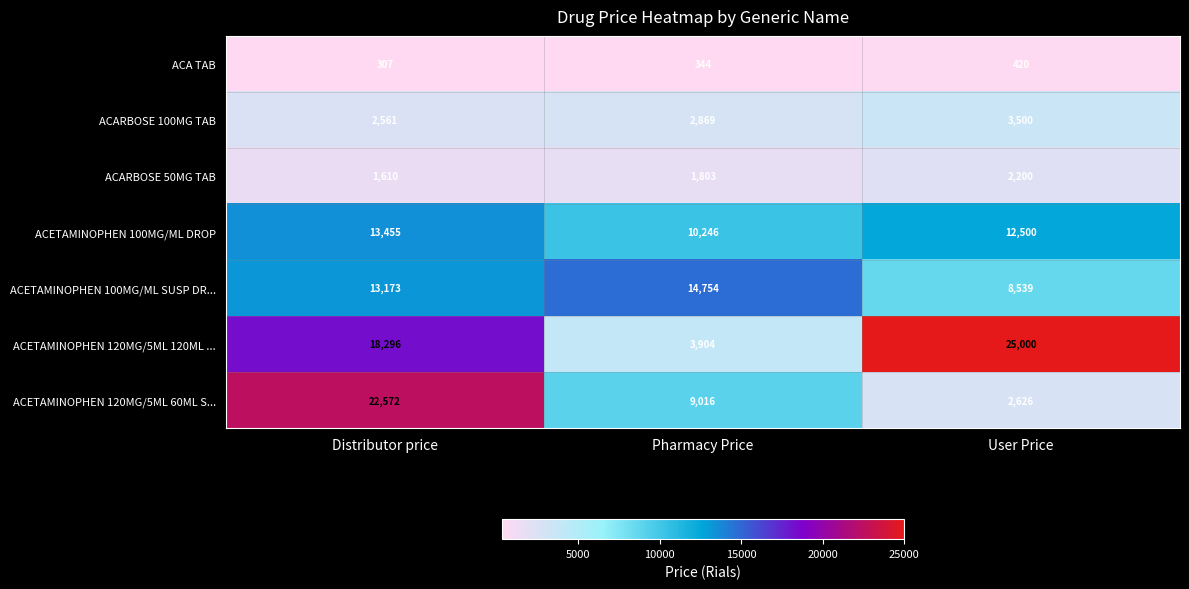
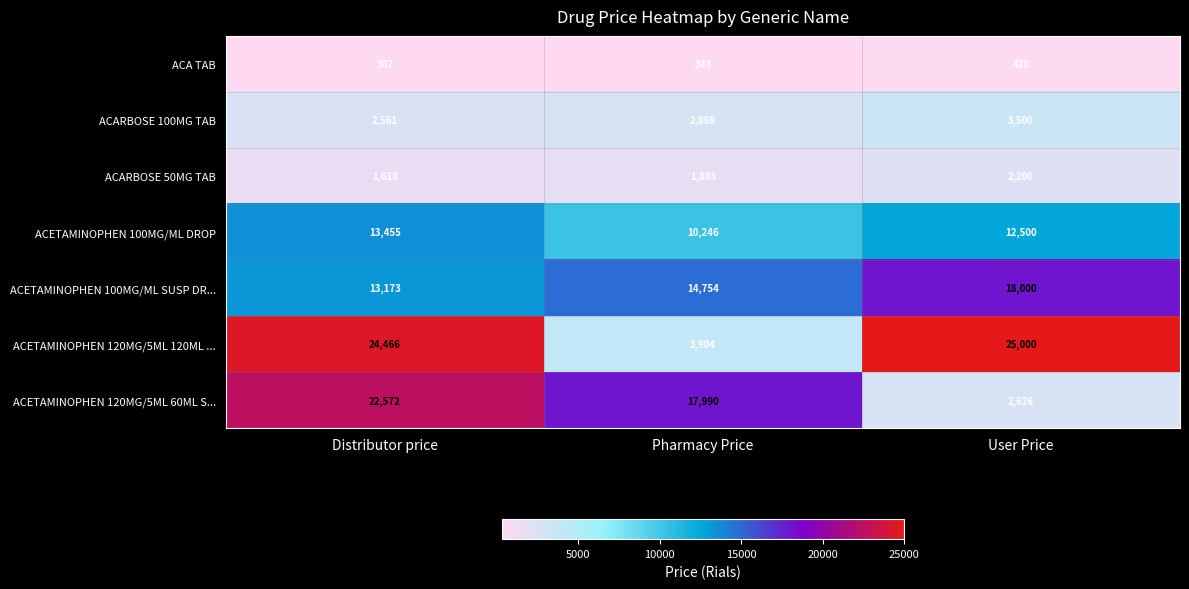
  {
    "ACARBOSE 100MG TAB": {
      "User Price": "3,500"
    },
    "ACETAMINOPHEN 100MG/ML DROP": {
      "Distributor price": "13,455",
      "Pharmacy Price": "10,246",
      "User Price": "12,500"
    },
    "ACETAMINOPHEN 100MG/ML SUSP DR...": {
      "Distributor price": "13,173",
      "Pharmacy Price": "14,754",
-     "User Price": "8,539"
+     "User Price": "18,000"
    },
    "ACETAMINOPHEN 120MG/5ML 120ML ...": {
-     "Distributor price": "18,296",
+     "Distributor price": "24,466",
      "Pharmacy Price": "3,904",
      "User Price": "25,000"
    },
    "ACETAMINOPHEN 120MG/5ML 60ML S...": {
      "Distributor price": "22,572",
-     "Pharmacy Price": "9,016"
+     "Pharmacy Price": "17,990"
    }
  }
